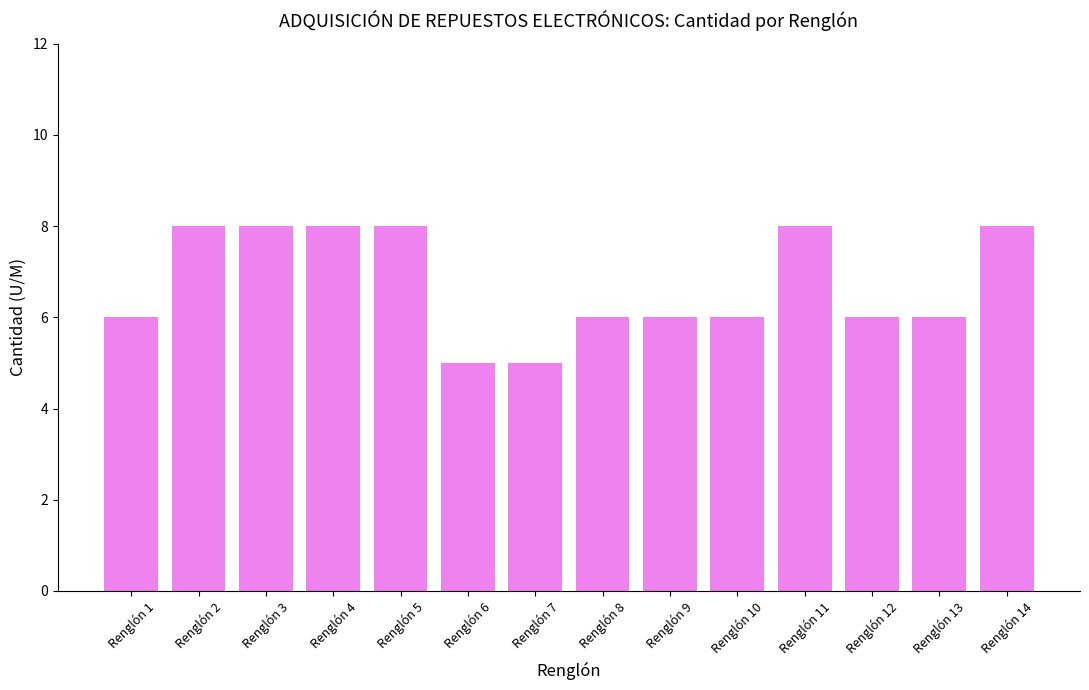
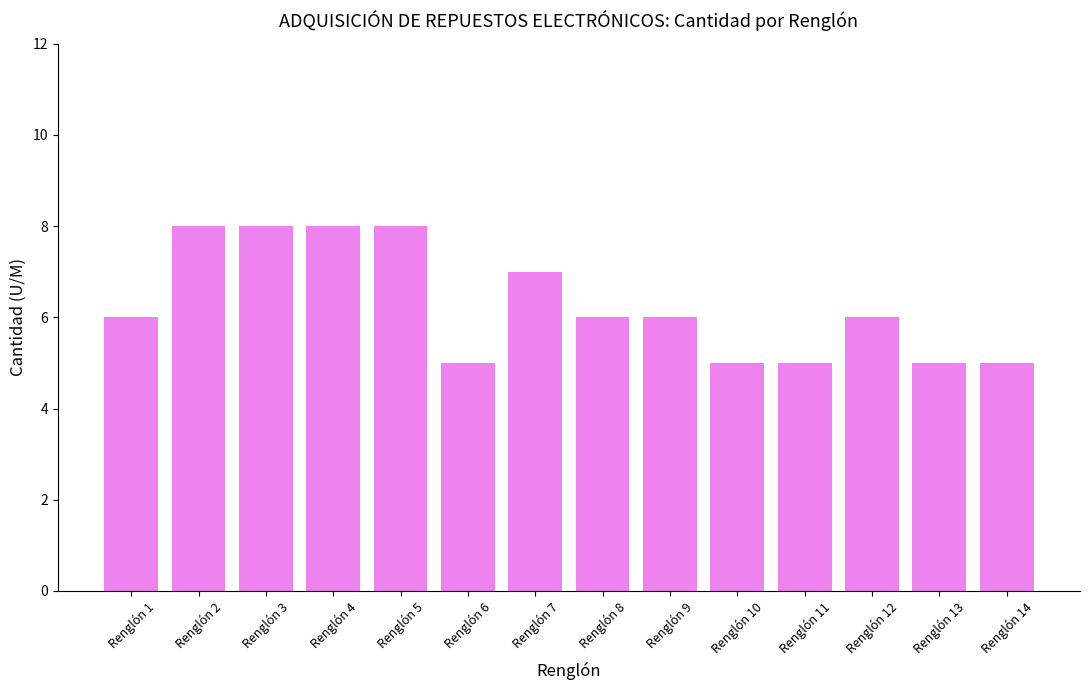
  {
    "Renglón 1": 6,
    "Renglón 2": 8,
    "Renglón 3": 8,
    "Renglón 4": 8,
    "Renglón 5": 8,
    "Renglón 6": 5,
-   "Renglón 7": 5,
+   "Renglón 7": 7,
    "Renglón 8": 6,
    "Renglón 9": 6,
-   "Renglón 10": 6,
-   "Renglón 11": 8,
+   "Renglón 10": 5,
+   "Renglón 11": 5,
    "Renglón 12": 6,
-   "Renglón 13": 6,
-   "Renglón 14": 8
+   "Renglón 13": 5,
+   "Renglón 14": 5
  }
